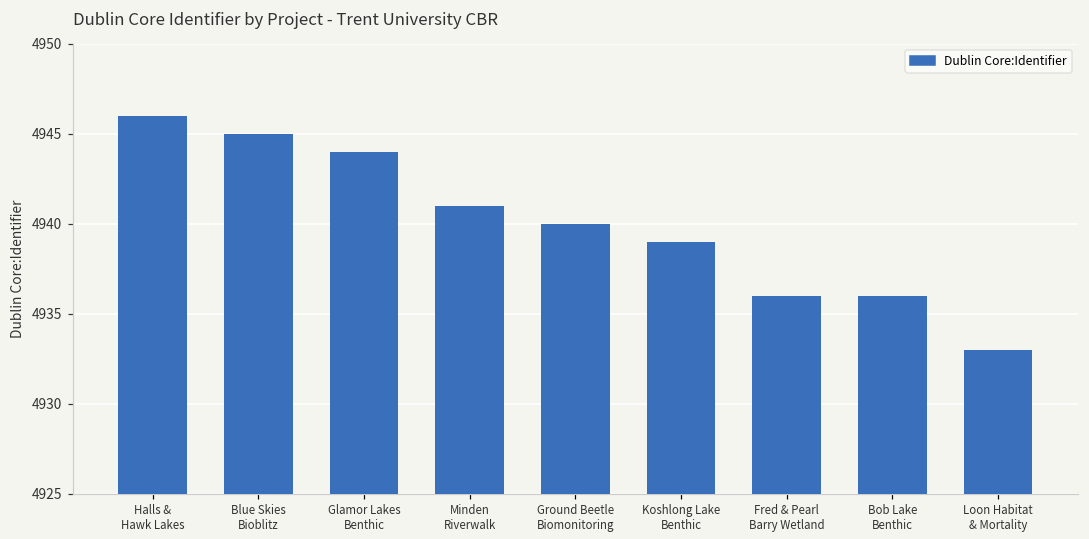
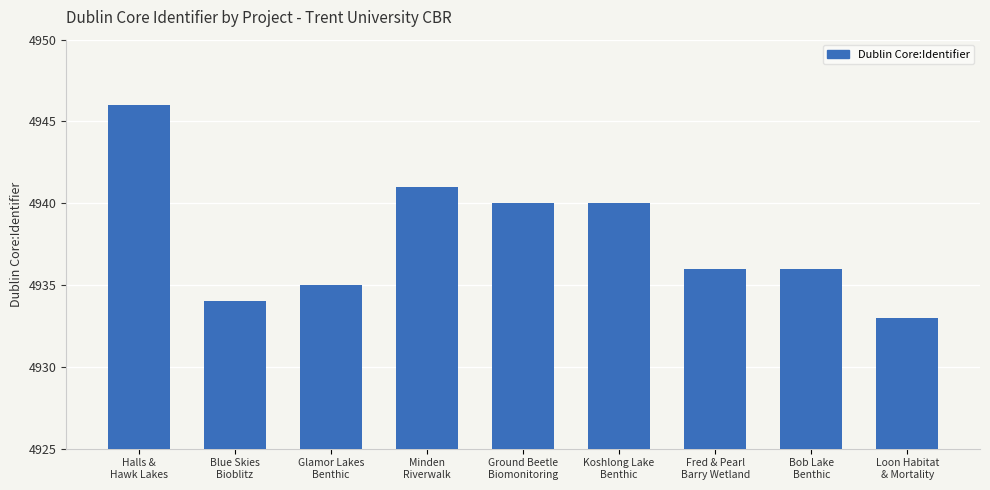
  {
    "Halls & Hawk Lakes": 4946,
-   "Blue Skies Bioblitz": 4945,
-   "Glamor Lakes Benthic": 4944,
+   "Blue Skies Bioblitz": 4934,
+   "Glamor Lakes Benthic": 4935,
    "Minden Riverwalk": 4941,
    "Ground Beetle Biomonitoring": 4940,
-   "Koshlong Lake Benthic": 4939,
+   "Koshlong Lake Benthic": 4940,
    "Fred & Pearl Barry Wetland": 4936,
    "Bob Lake Benthic": 4936,
    "Loon Habitat & Mortality": 4933
  }
